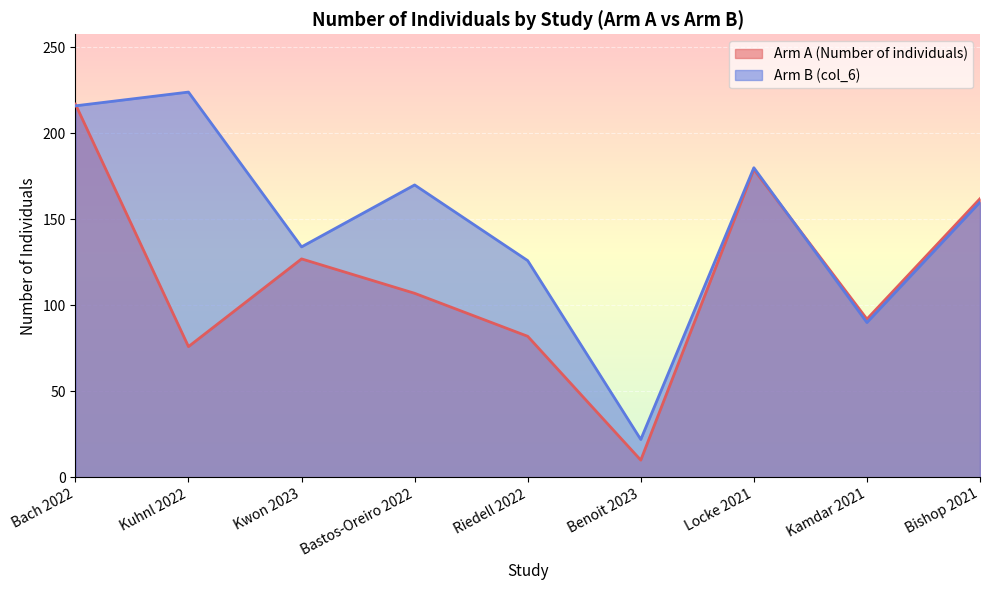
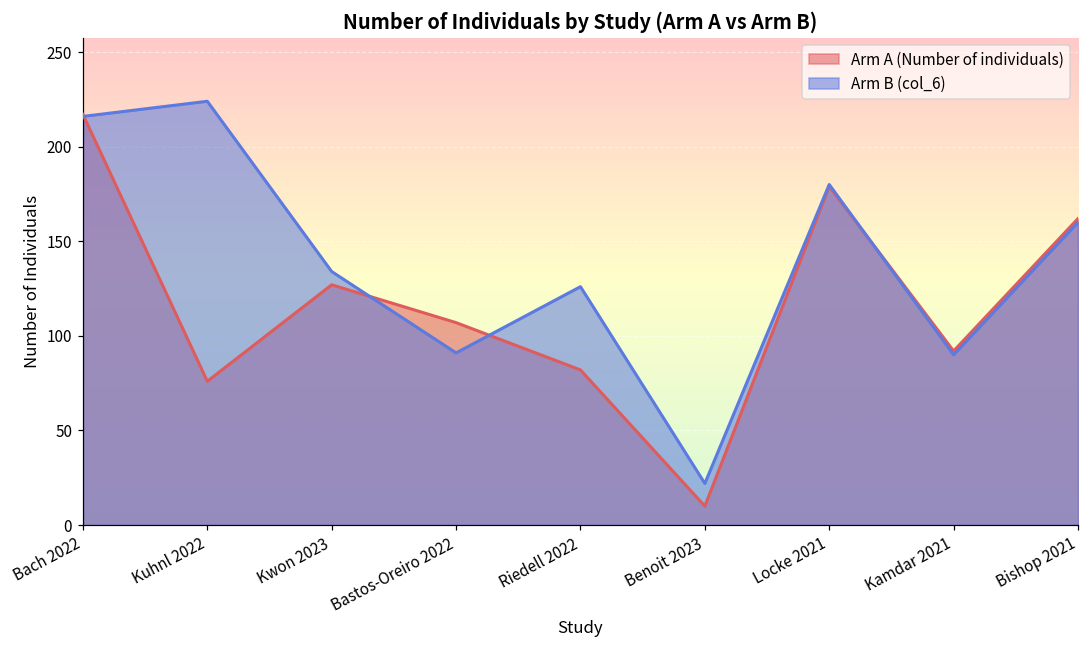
  {
    "Arm A (Number of individuals)": {
      "Kuhnl 2022": 76,
      "Kwon 2023": 127,
      "Bastos-Oreiro 2022": 107,
      "Riedell 2022": 82,
      "Benoit 2023": 10,
      "Kamdar 2021": 92,
      "Bishop 2021": 162
    },
    "Arm B (col_6)": {
      "Kuhnl 2022": 224,
      "Kwon 2023": 134,
-     "Bastos-Oreiro 2022": 170,
+     "Bastos-Oreiro 2022": 91,
      "Riedell 2022": 126,
      "Benoit 2023": 22,
      "Kamdar 2021": 90,
      "Bishop 2021": 160
    }
  }
